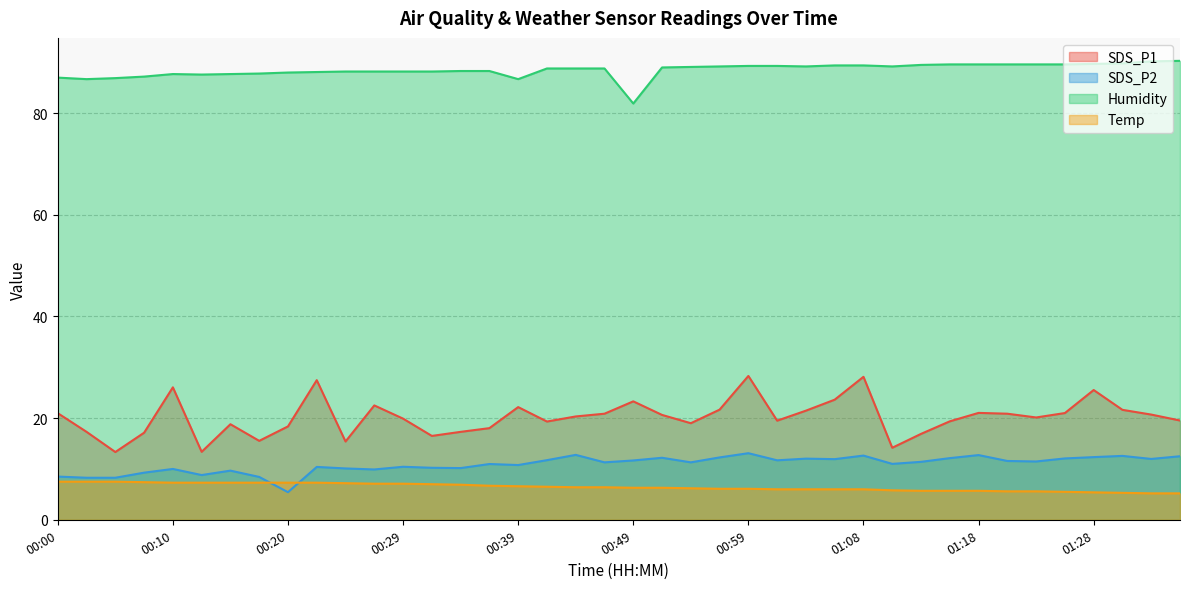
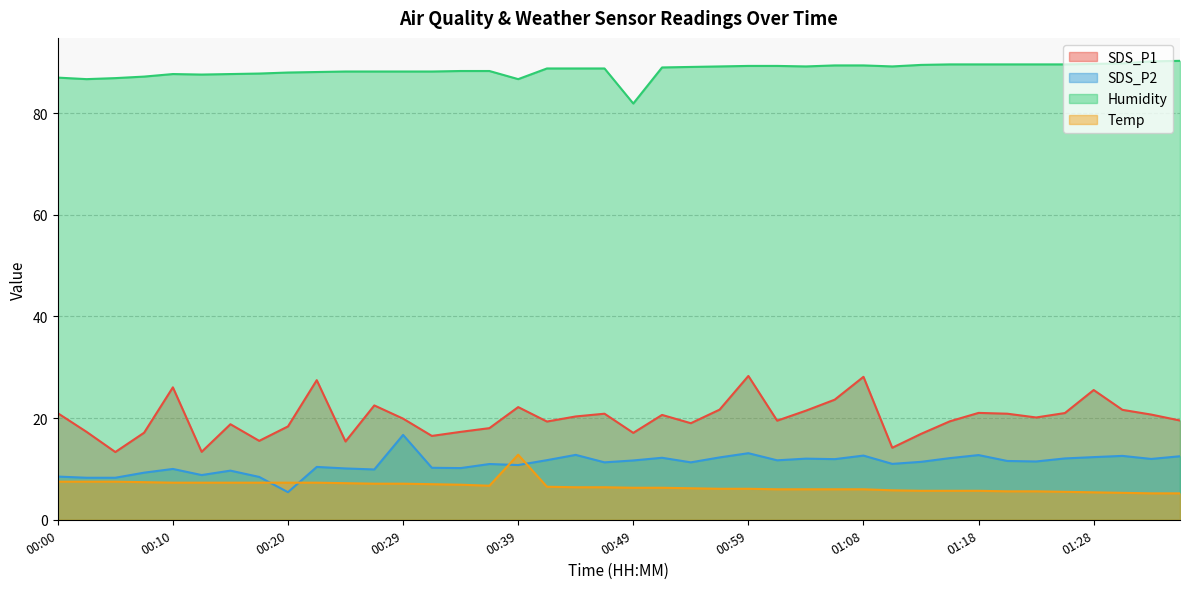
  {
    "SDS_P1": {
      "00:00": 21,
      "00:10": 26,
      "00:20": 18,
      "00:29": 20,
      "00:39": 22,
-     "00:49": 23,
+     "00:49": 17,
      "00:59": 28,
      "01:08": 28,
      "01:18": 21,
      "01:28": 26
    },
    "SDS_P2": {
      "00:00": 9,
      "00:10": 10,
      "00:20": 5,
-     "00:29": 10,
+     "00:29": 17,
      "00:39": 11,
      "00:49": 12,
      "00:59": 13,
      "01:08": 13,
      "01:18": 13,
      "01:28": 12
    },
    "Humidity": {
      "00:00": 87,
      "00:10": 88,
      "00:20": 88,
      "00:29": 88,
      "00:39": 87,
      "00:49": 82,
      "00:59": 89,
      "01:08": 89,
      "01:18": 90
    },
    "Temp": {
      "00:00": 8,
      "00:10": 7,
      "00:20": 7,
      "00:29": 7,
-     "00:39": 7,
+     "00:39": 13,
      "00:49": 6,
      "00:59": 6,
      "01:08": 6,
      "01:18": 6,
      "01:28": 5
    }
  }
